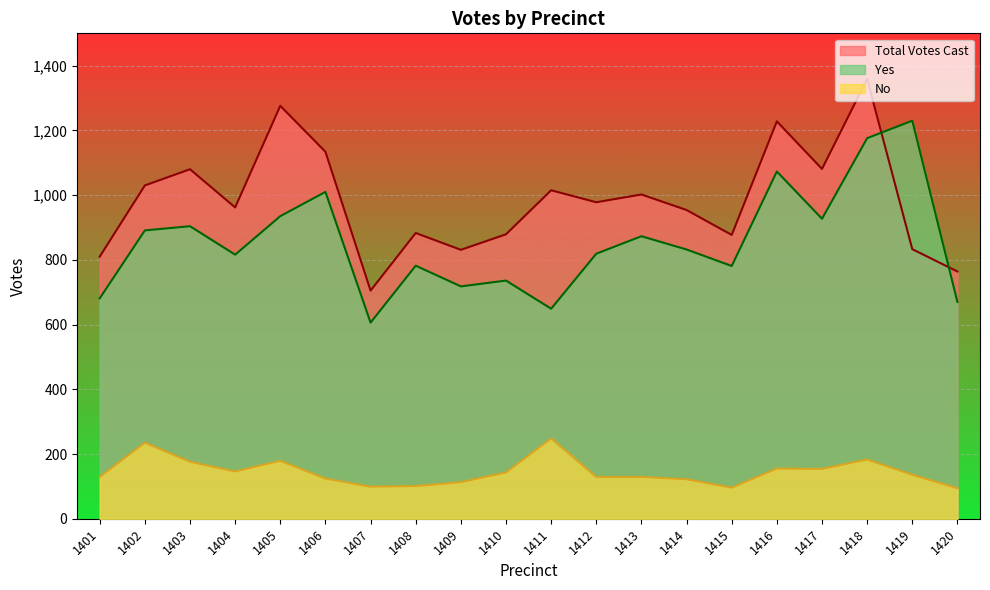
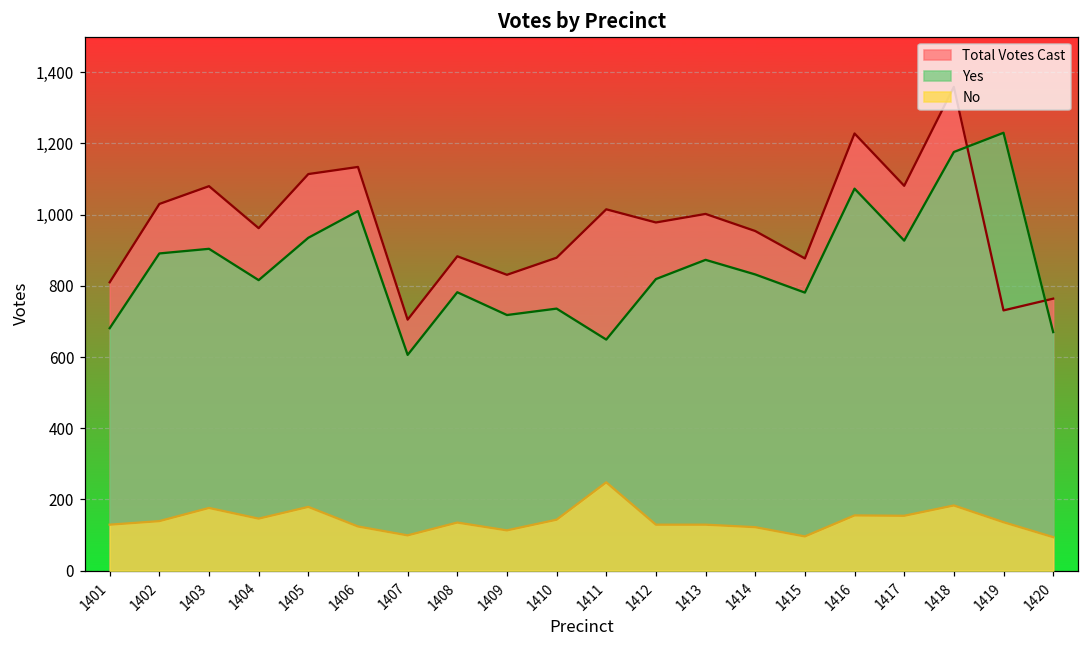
  {
    "Total Votes Cast": {
      "1401": "810",
      "1402": "1,030",
      "1403": "1,080",
      "1404": "960",
-     "1405": "1,280",
+     "1405": "1,110",
      "1406": "1,130",
      "1407": "710",
      "1408": "880",
      "1409": "830",
      "1410": "880",
      "1411": "1,020",
      "1412": "980",
      "1413": "1,000",
      "1414": "950",
      "1415": "880",
      "1416": "1,230",
      "1417": "1,080",
-     "1419": "830",
+     "1419": "730",
      "1420": "760"
    },
    "Yes": {
      "1401": "680",
      "1402": "890",
      "1403": "900",
      "1404": "820",
      "1405": "940",
      "1406": "1,010",
      "1407": "610",
      "1408": "780",
      "1409": "720",
      "1410": "740",
      "1411": "650",
      "1412": "820",
      "1413": "870",
      "1414": "830",
      "1415": "780",
      "1416": "1,070",
      "1417": "930",
      "1418": "1,180",
      "1419": "1,230",
      "1420": "670"
    },
    "No": {
      "1401": "130",
-     "1402": "240",
+     "1402": "140",
      "1403": "180",
      "1404": "150",
      "1405": "180",
      "1406": "120",
      "1407": "100",
-     "1408": "100",
+     "1408": "140",
      "1409": "110",
      "1410": "140",
      "1411": "250",
      "1412": "130",
      "1413": "130",
      "1414": "120",
      "1415": "100",
      "1416": "160",
      "1417": "150",
      "1418": "180",
      "1419": "140",
      "1420": "90"
    }
  }
